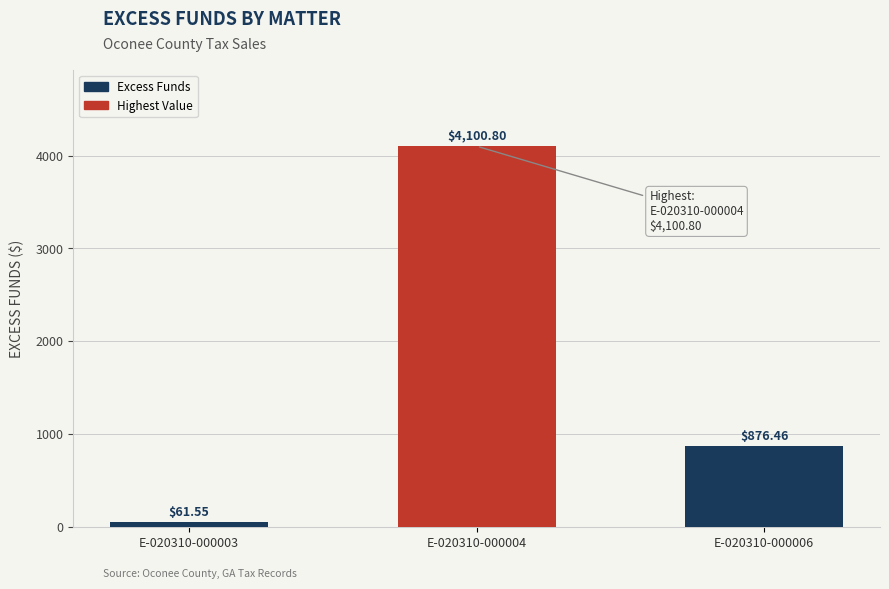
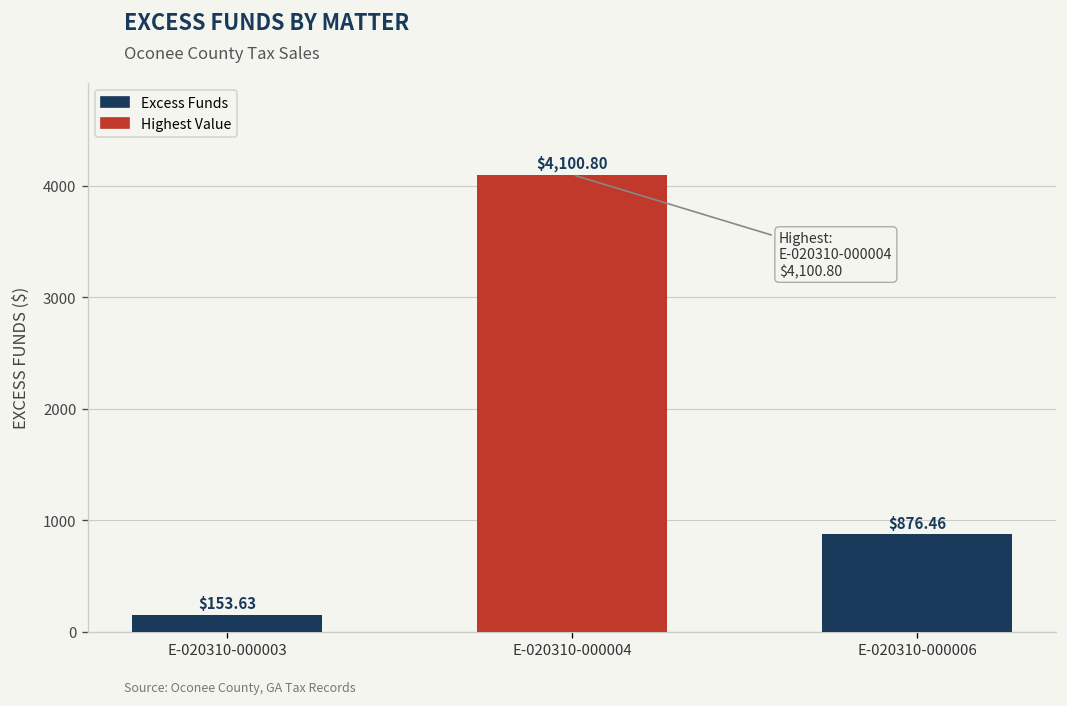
  {
-   "E-020310-000003": "$61.55",
+   "E-020310-000003": "$153.63",
    "E-020310-000004": "$4,100.80",
    "E-020310-000006": "$876.46"
  }
